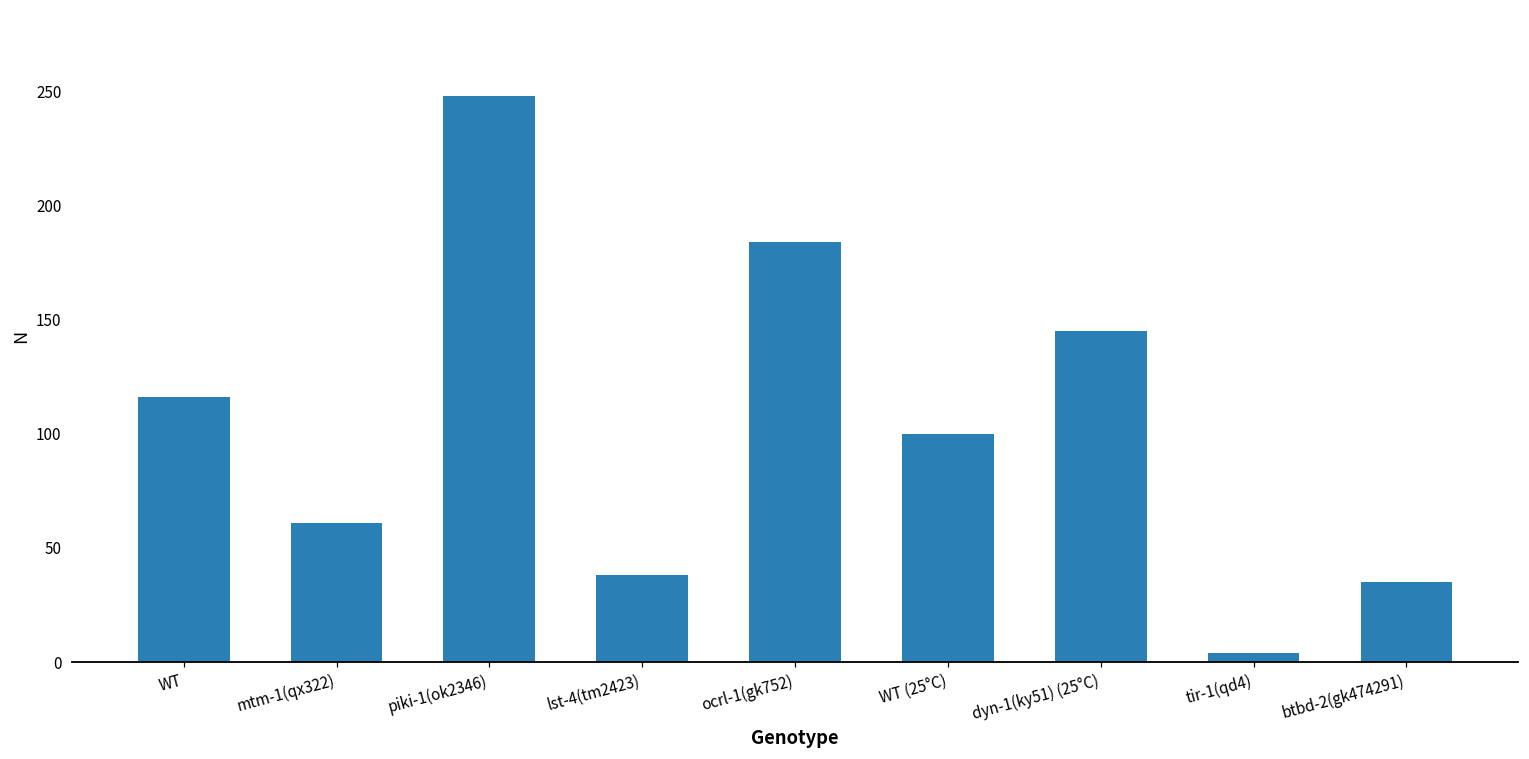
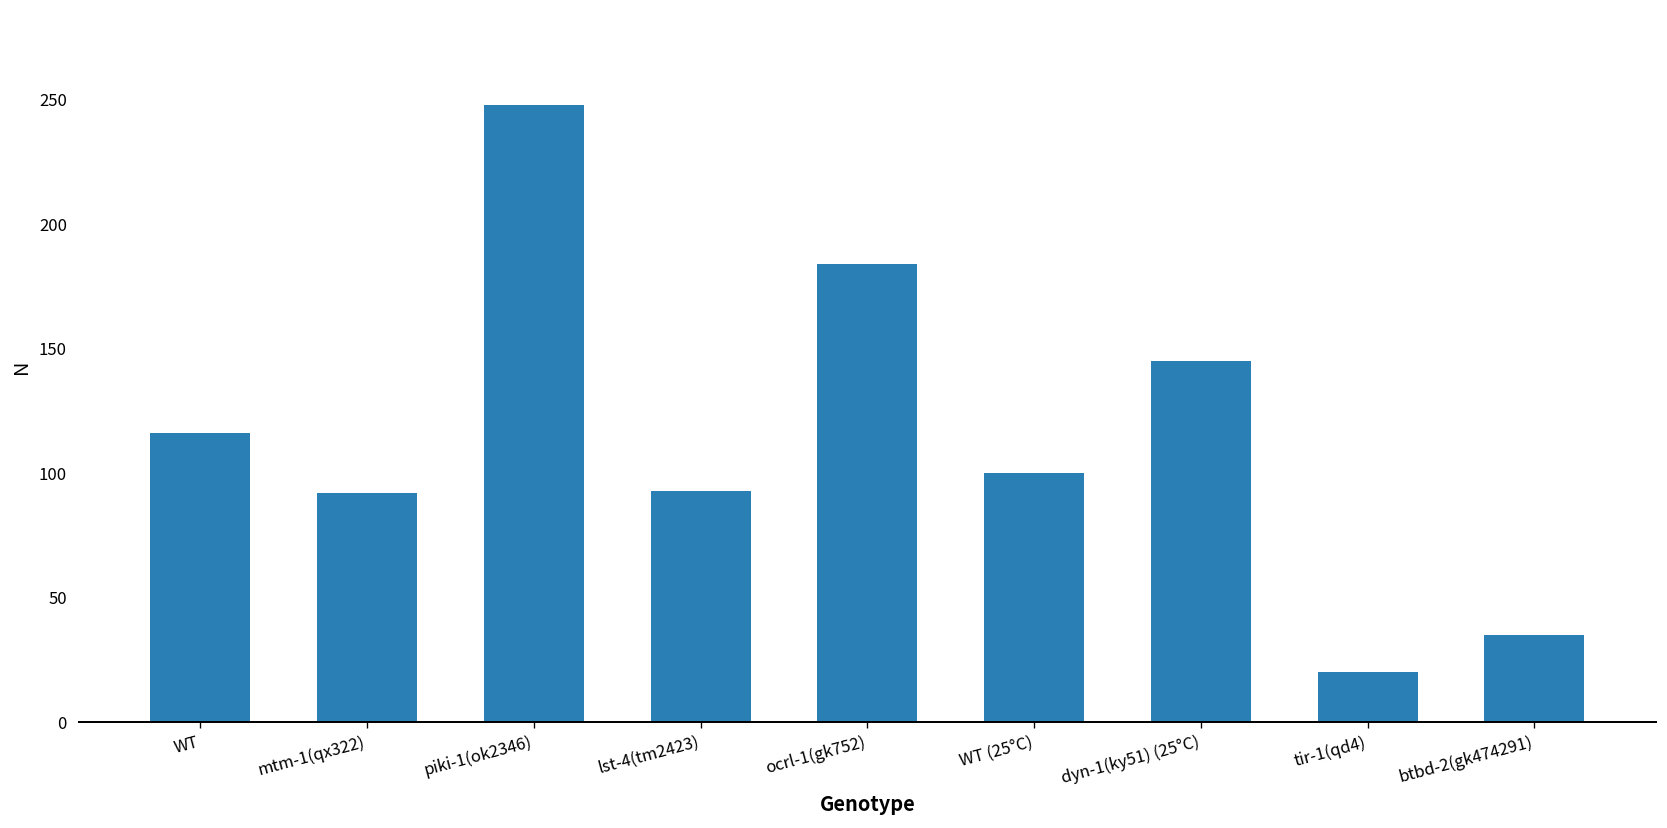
  {
    "WT": 116,
-   "mtm-1(qx322)": 61,
+   "mtm-1(qx322)": 92,
    "piki-1(ok2346)": 248,
-   "lst-4(tm2423)": 38,
+   "lst-4(tm2423)": 93,
    "ocrl-1(gk752)": 184,
    "WT (25°C)": 100,
    "dyn-1(ky51) (25°C)": 145,
-   "tir-1(qd4)": 4,
+   "tir-1(qd4)": 20,
    "btbd-2(gk474291)": 35
  }
